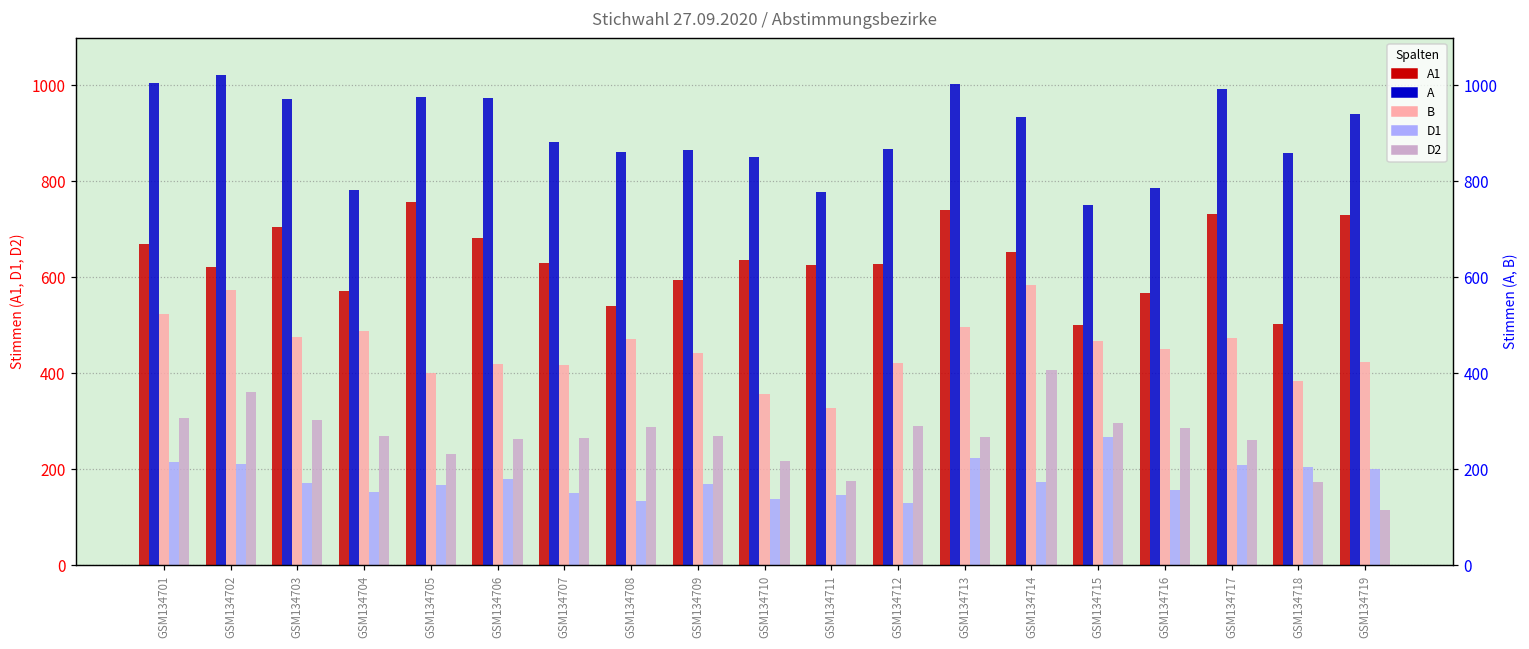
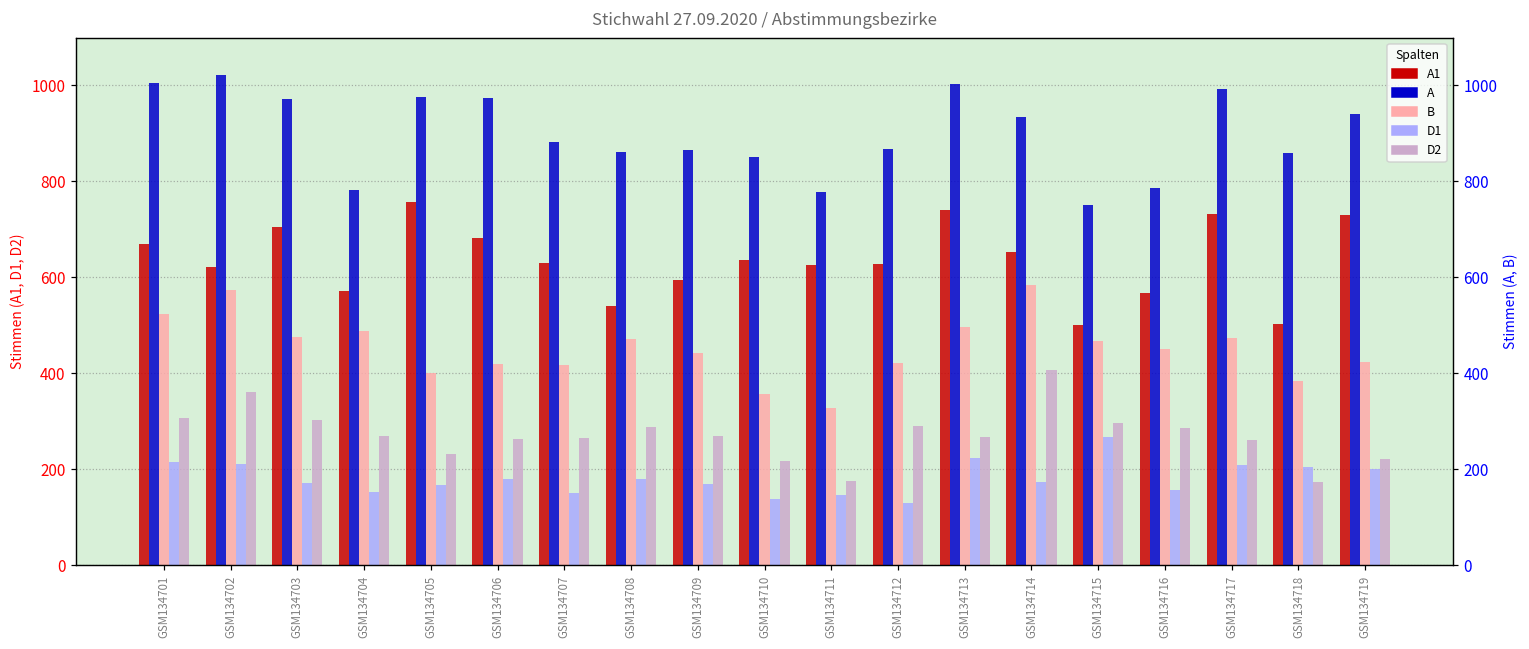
  {
    "A1": {
      "GSM134701": 670,
      "GSM134702": 620,
      "GSM134703": 710,
      "GSM134704": 570,
      "GSM134705": 760,
      "GSM134706": 680,
      "GSM134707": 630,
      "GSM134708": 540,
      "GSM134709": 590,
      "GSM134710": 640,
      "GSM134711": 630,
      "GSM134712": 630,
      "GSM134713": 740,
      "GSM134714": 650,
      "GSM134715": 500,
      "GSM134716": 570,
      "GSM134717": 730,
      "GSM134718": 500,
      "GSM134719": 730
    },
    "A": {
      "GSM134701": 1010,
      "GSM134702": 1020,
      "GSM134703": 970,
      "GSM134704": 780,
      "GSM134705": 980,
      "GSM134706": 970,
      "GSM134707": 880,
      "GSM134708": 860,
      "GSM134709": 870,
      "GSM134710": 850,
      "GSM134711": 780,
      "GSM134712": 870,
      "GSM134713": 1000,
      "GSM134714": 930,
      "GSM134715": 750,
      "GSM134716": 790,
      "GSM134717": 990,
      "GSM134718": 860,
      "GSM134719": 940
    },
    "B": {
      "GSM134701": 520,
      "GSM134702": 570,
      "GSM134703": 480,
      "GSM134704": 490,
      "GSM134705": 400,
      "GSM134706": 420,
      "GSM134707": 420,
      "GSM134708": 470,
      "GSM134709": 440,
      "GSM134710": 360,
      "GSM134711": 330,
      "GSM134712": 420,
      "GSM134713": 500,
      "GSM134714": 580,
      "GSM134715": 470,
      "GSM134716": 450,
      "GSM134717": 470,
      "GSM134718": 380,
      "GSM134719": 420
    },
    "D1": {
      "GSM134701": 220,
      "GSM134702": 210,
      "GSM134703": 170,
      "GSM134704": 150,
      "GSM134705": 170,
      "GSM134706": 180,
      "GSM134707": 150,
-     "GSM134708": 130,
+     "GSM134708": 180,
      "GSM134709": 170,
      "GSM134710": 140,
      "GSM134711": 150,
      "GSM134712": 130,
      "GSM134713": 220,
      "GSM134714": 170,
      "GSM134715": 270,
      "GSM134716": 160,
      "GSM134717": 210,
      "GSM134718": 200,
      "GSM134719": 200
    },
    "D2": {
      "GSM134701": 310,
      "GSM134702": 360,
      "GSM134703": 300,
      "GSM134704": 270,
      "GSM134705": 230,
      "GSM134706": 260,
      "GSM134707": 270,
      "GSM134708": 290,
      "GSM134709": 270,
      "GSM134710": 220,
      "GSM134711": 180,
      "GSM134712": 290,
      "GSM134713": 270,
      "GSM134714": 410,
      "GSM134715": 300,
      "GSM134716": 290,
      "GSM134717": 260,
      "GSM134718": 170,
-     "GSM134719": 120
+     "GSM134719": 220
    }
  }
